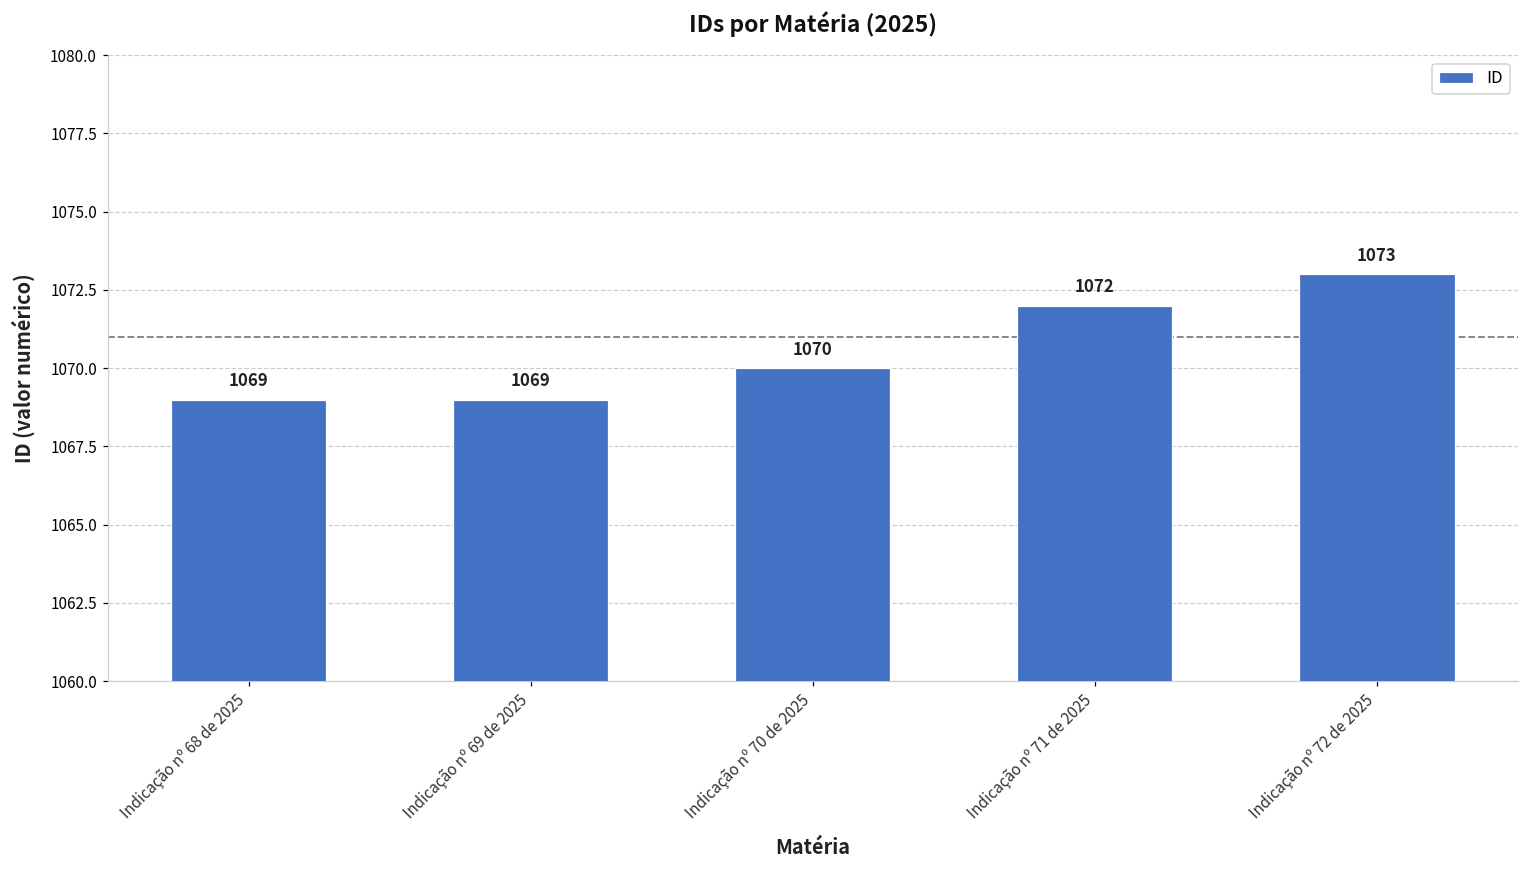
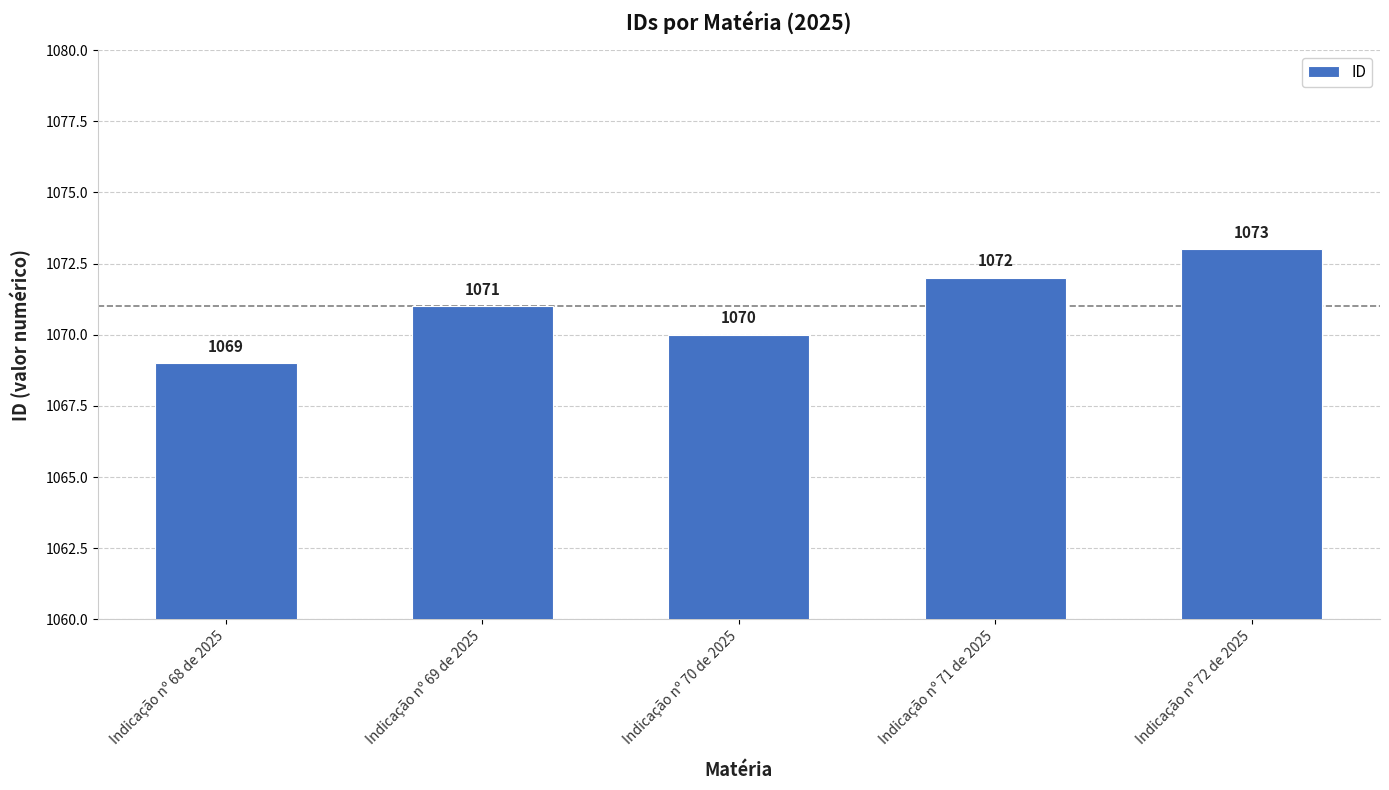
  {
    "Indicação nº 68 de 2025": 1069,
-   "Indicação nº 69 de 2025": 1069,
+   "Indicação nº 69 de 2025": 1071,
    "Indicação nº 70 de 2025": 1070,
    "Indicação nº 71 de 2025": 1072,
    "Indicação nº 72 de 2025": 1073
  }
